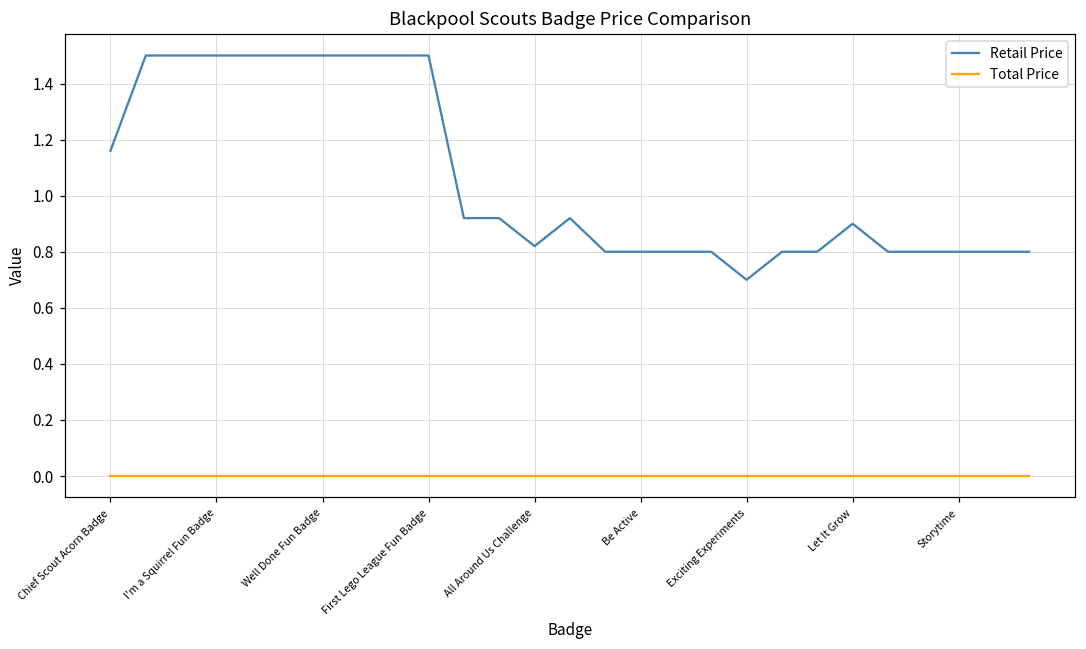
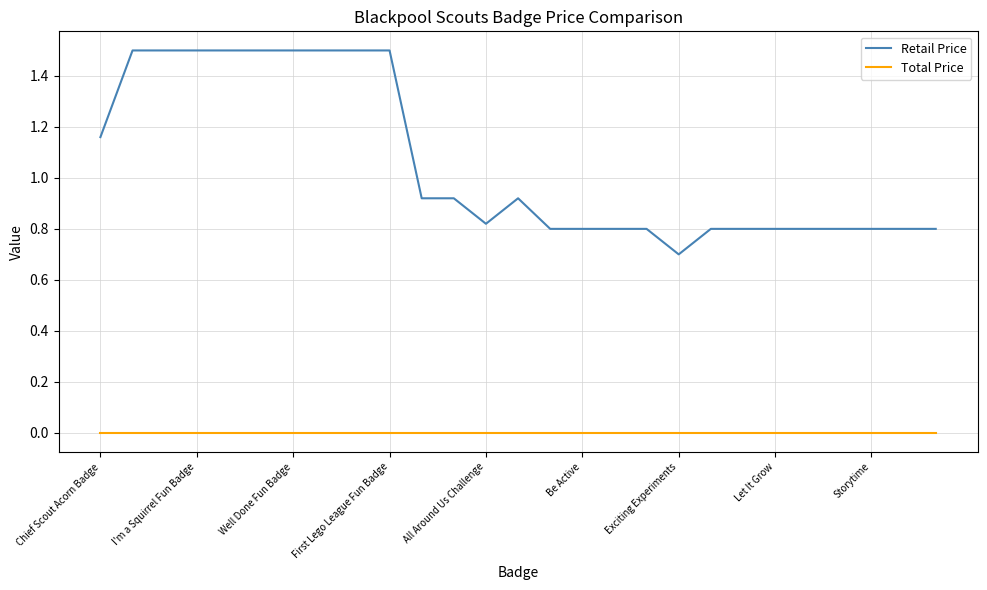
  {
    "Retail Price": {
      "Chief Scout Acorn Badge": 1.16,
      "I'm a Squirrel Fun Badge": 1.5,
      "Well Done Fun Badge": 1.5,
      "First Lego League Fun Badge": 1.5,
      "All Around Us Challenge": 0.82,
      "Be Active": 0.8,
      "Exciting Experiments": 0.7,
-     "Let It Grow": 0.9,
+     "Let It Grow": 0.8,
      "Storytime": 0.8
    },
    "Total Price": {
      "Chief Scout Acorn Badge": 0.0,
      "I'm a Squirrel Fun Badge": 0.0,
      "Well Done Fun Badge": 0.0,
      "First Lego League Fun Badge": 0.0,
      "All Around Us Challenge": 0.0,
      "Be Active": 0.0,
      "Exciting Experiments": 0.0,
      "Let It Grow": 0.0,
      "Storytime": 0.0
    }
  }
